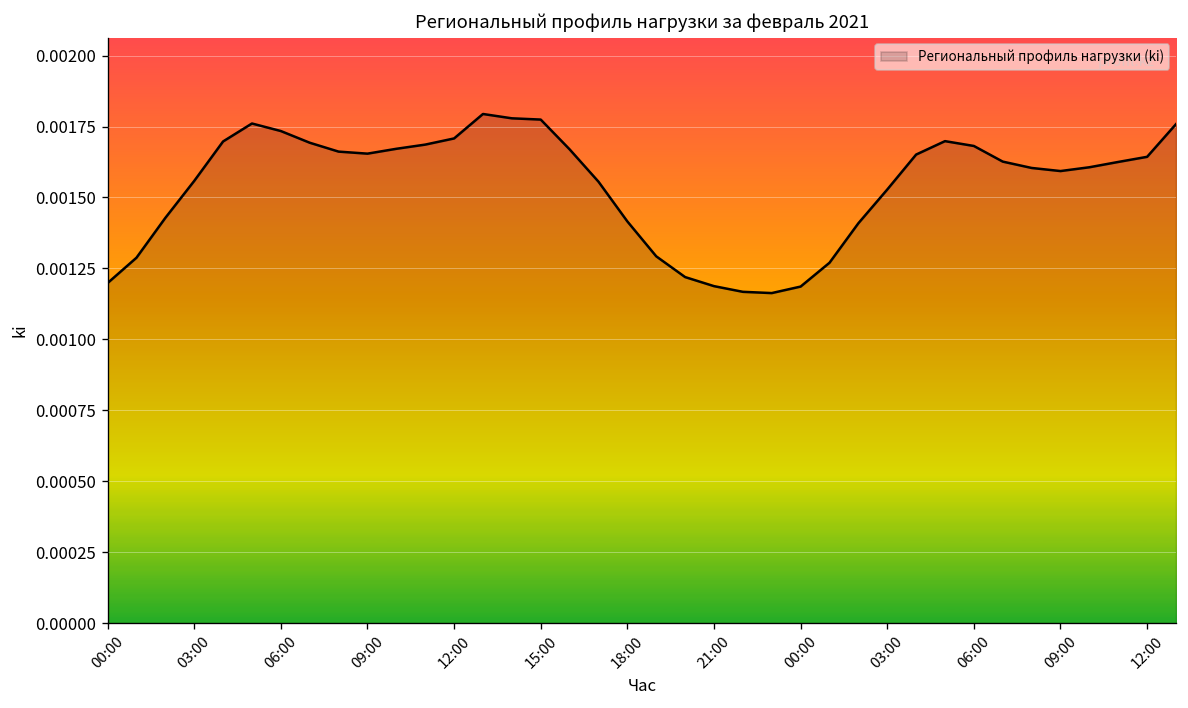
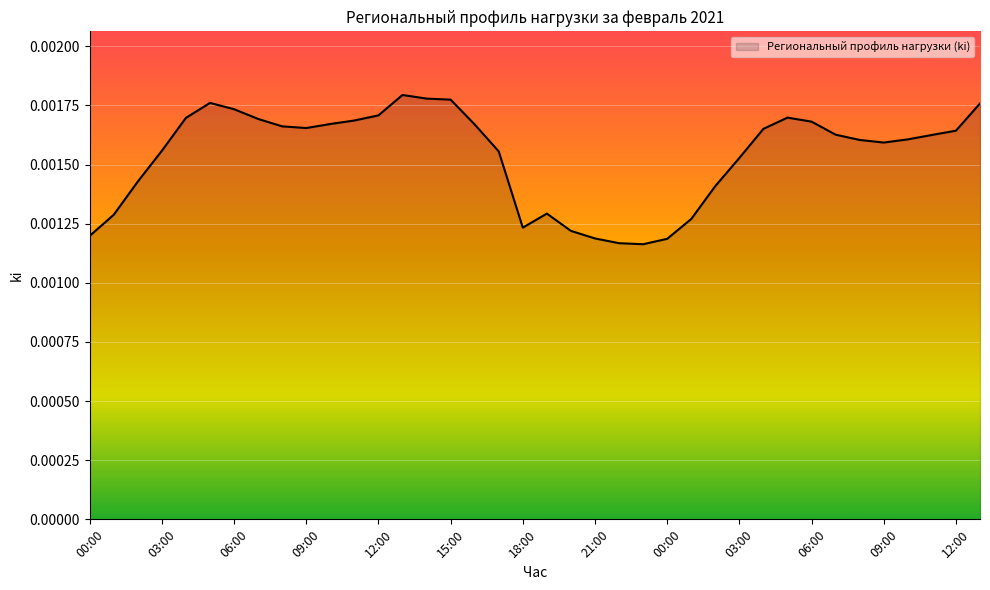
  {
    "15:00": 0.00177,
-   "18:00": 0.00142,
+   "18:00": 0.00123,
    "21:00": 0.00119
  }
